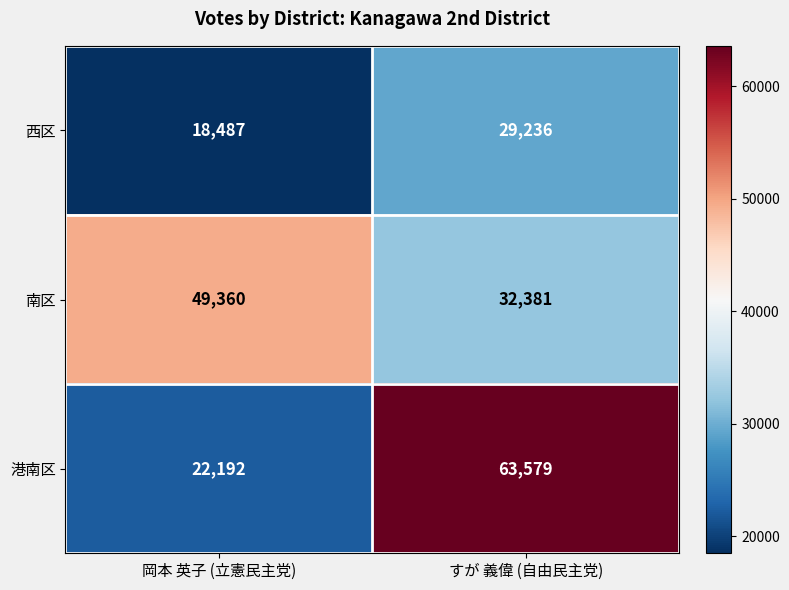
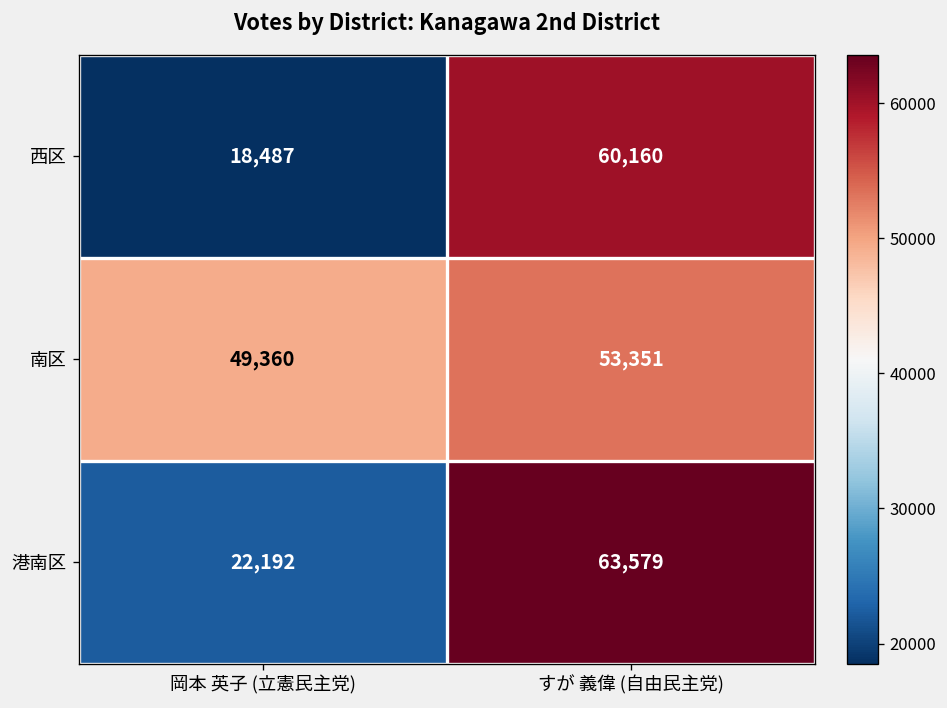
  {
    "西区": {
      "岡本 英子 (立憲民主党)": "18,487",
-     "すが 義偉 (自由民主党)": "29,236"
+     "すが 義偉 (自由民主党)": "60,160"
    },
    "南区": {
      "岡本 英子 (立憲民主党)": "49,360",
-     "すが 義偉 (自由民主党)": "32,381"
+     "すが 義偉 (自由民主党)": "53,351"
    },
    "港南区": {
      "岡本 英子 (立憲民主党)": "22,192",
      "すが 義偉 (自由民主党)": "63,579"
    }
  }
